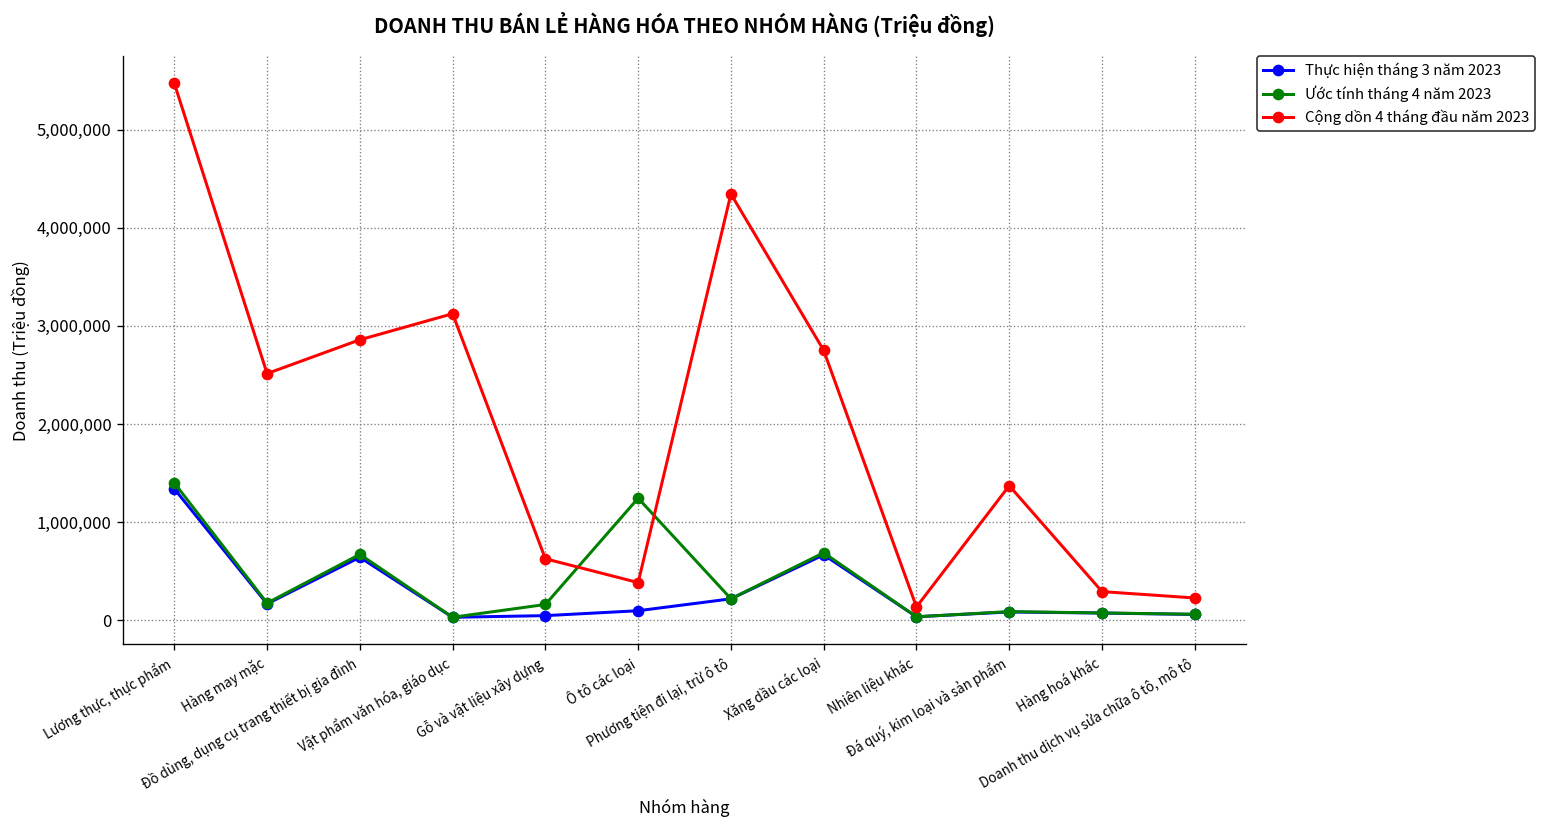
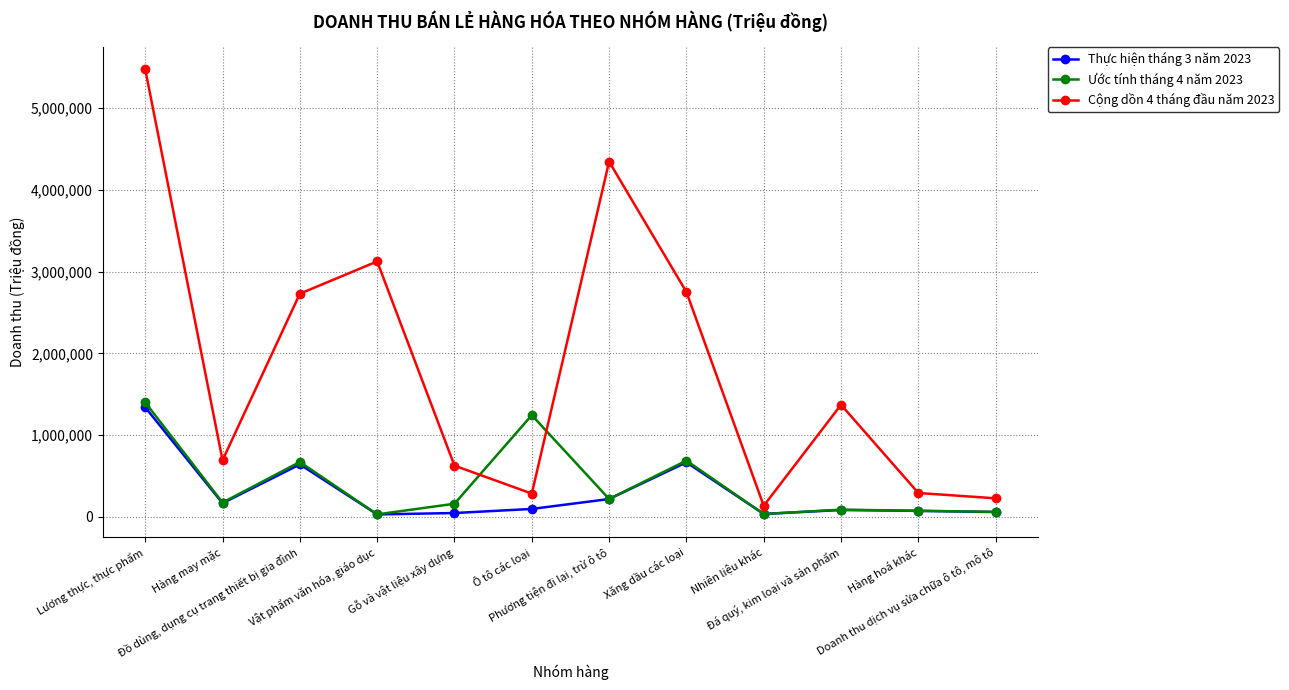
  {
    "Thực hiện tháng 3 năm 2023": {
      "Lương thực, thực phẩm": "1,300,000",
      "Gỗ và vật liệu xây dựng": "0",
      "Ô tô các loại": "100,000"
    },
    "Ước tính tháng 4 năm 2023": {
      "Lương thực, thực phẩm": "1,400,000",
      "Gỗ và vật liệu xây dựng": "200,000",
      "Ô tô các loại": "1,200,000"
    },
    "Cộng dồn 4 tháng đầu năm 2023": {
      "Lương thực, thực phẩm": "5,500,000",
-     "Hàng may mặc": "2,500,000",
-     "Đồ dùng, dụng cụ trang thiết bị gia đình": "2,900,000",
+     "Hàng may mặc": "700,000",
+     "Đồ dùng, dụng cụ trang thiết bị gia đình": "2,700,000",
      "Vật phẩm văn hóa, giáo dục": "3,100,000",
      "Gỗ và vật liệu xây dựng": "600,000",
-     "Ô tô các loại": "400,000",
+     "Ô tô các loại": "300,000",
      "Phương tiện đi lại, trừ ô tô": "4,300,000",
      "Xăng dầu các loại": "2,800,000",
      "Nhiên liệu khác": "100,000",
      "Đá quý, kim loại và sản phẩm": "1,400,000",
      "Hàng hoá khác": "300,000",
      "Doanh thu dịch vụ sửa chữa ô tô, mô tô": "200,000"
    }
  }
